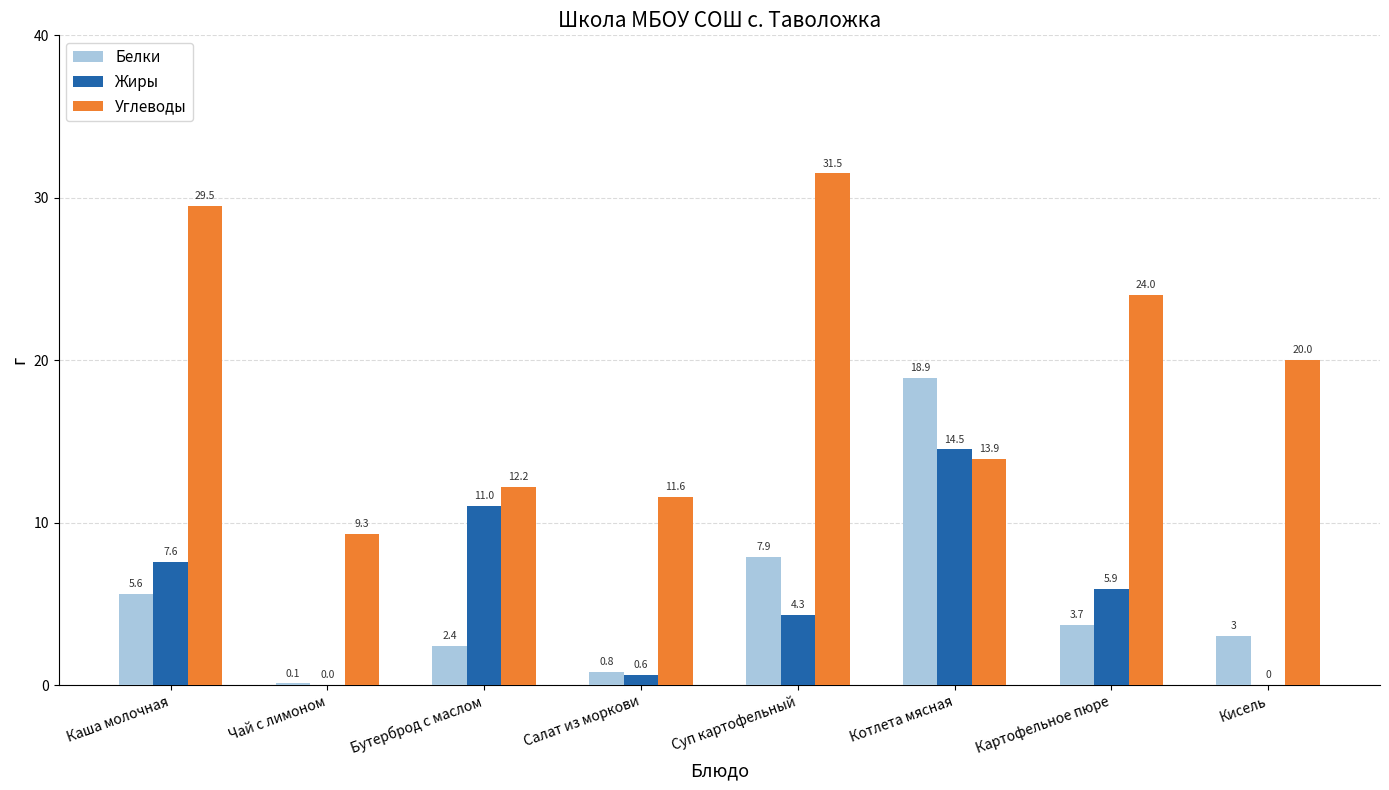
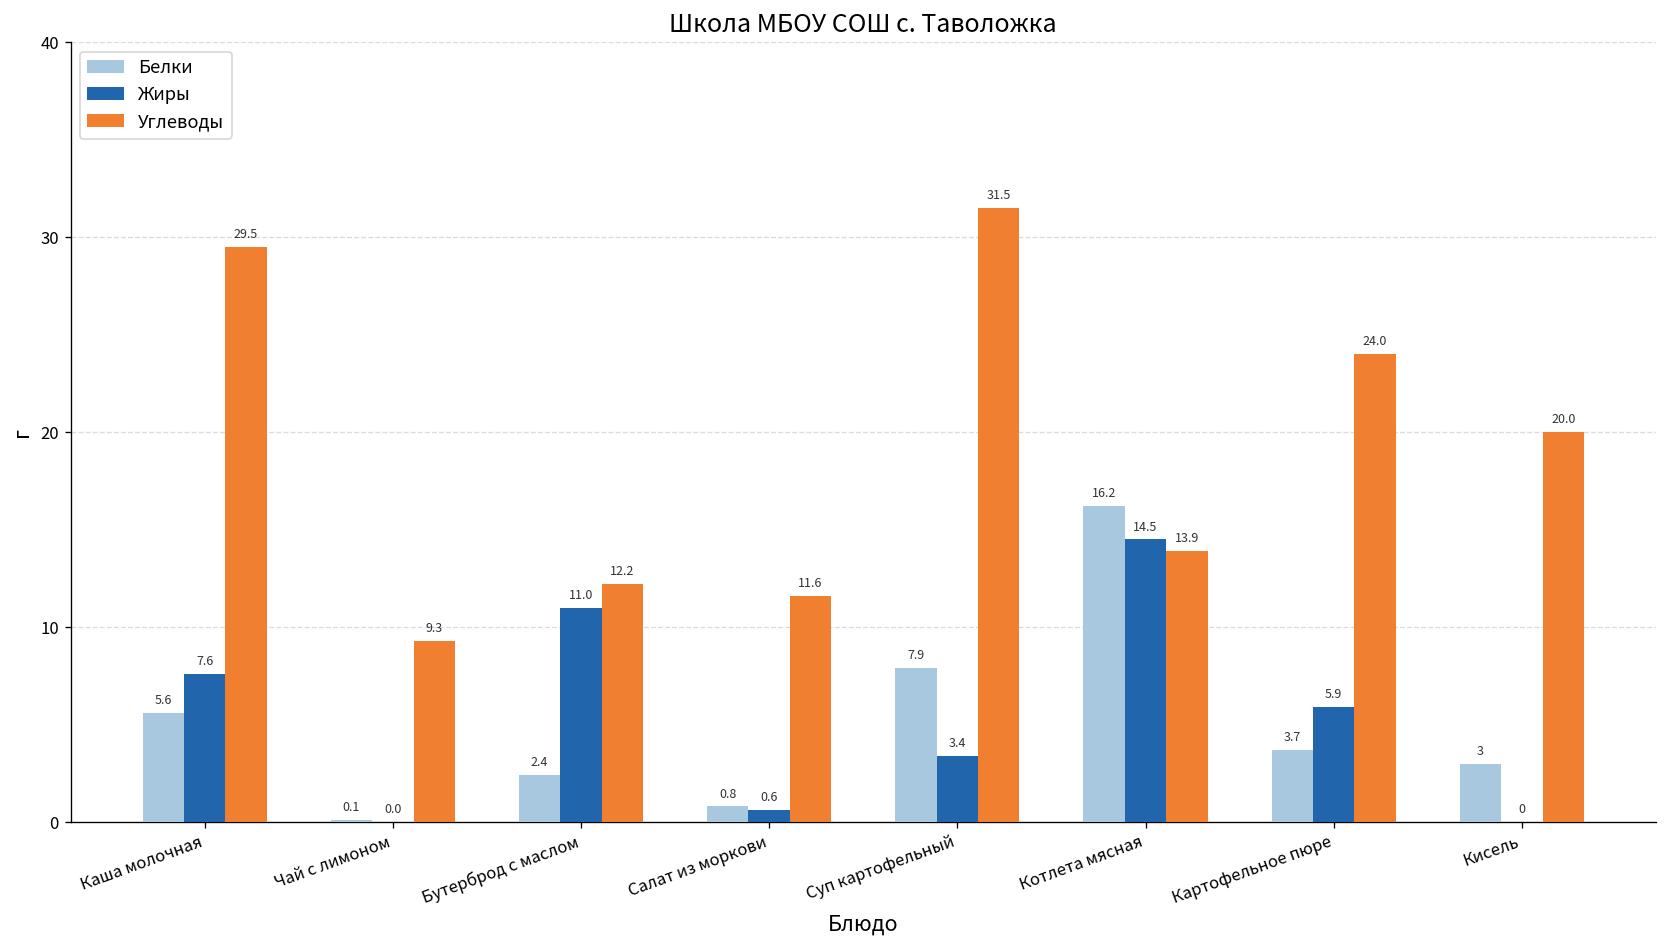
  {
    "Белки": {
      "Каша молочная": 5.6,
      "Чай с лимоном": 0.1,
      "Бутерброд с маслом": 2.4,
      "Салат из моркови": 0.8,
      "Суп картофельный": 7.9,
-     "Котлета мясная": 18.9,
+     "Котлета мясная": 16.2,
      "Картофельное пюре": 3.7,
      "Кисель": 3
    },
    "Жиры": {
      "Каша молочная": 7.6,
      "Чай с лимоном": 0.0,
      "Бутерброд с маслом": 11.0,
      "Салат из моркови": 0.6,
-     "Суп картофельный": 4.3,
+     "Суп картофельный": 3.4,
      "Котлета мясная": 14.5,
      "Картофельное пюре": 5.9,
      "Кисель": 0
    },
    "Углеводы": {
      "Каша молочная": 29.5,
      "Чай с лимоном": 9.3,
      "Бутерброд с маслом": 12.2,
      "Салат из моркови": 11.6,
      "Суп картофельный": 31.5,
      "Котлета мясная": 13.9,
      "Картофельное пюре": 24.0,
      "Кисель": 20.0
    }
  }
